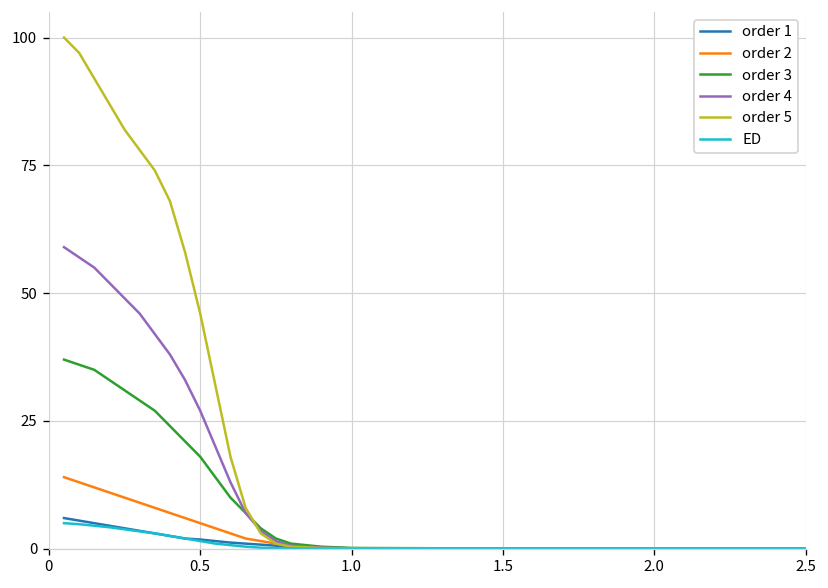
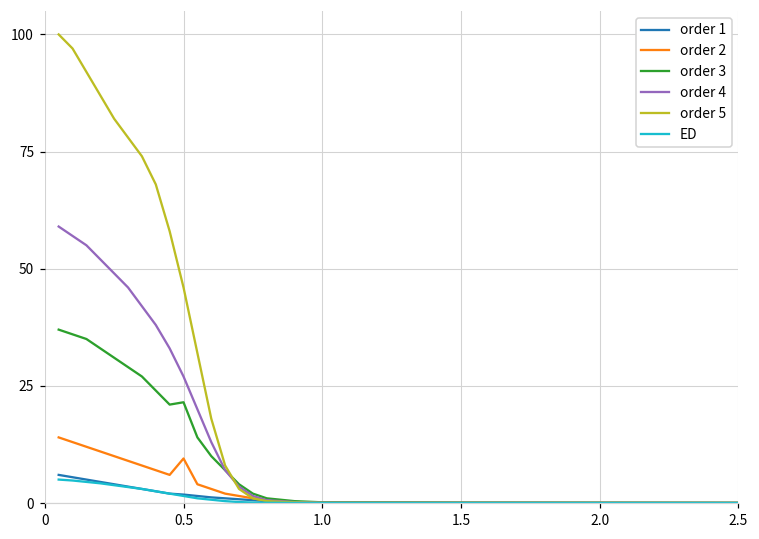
  {
    "order 2": {
-     "0.5": 5
+     "0.5": 10
    },
    "order 3": {
-     "0.5": 18
+     "0.5": 22
    },
    "order 4": {
      "0.5": 27
    },
    "order 5": {
      "0.5": 46
    }
  }
